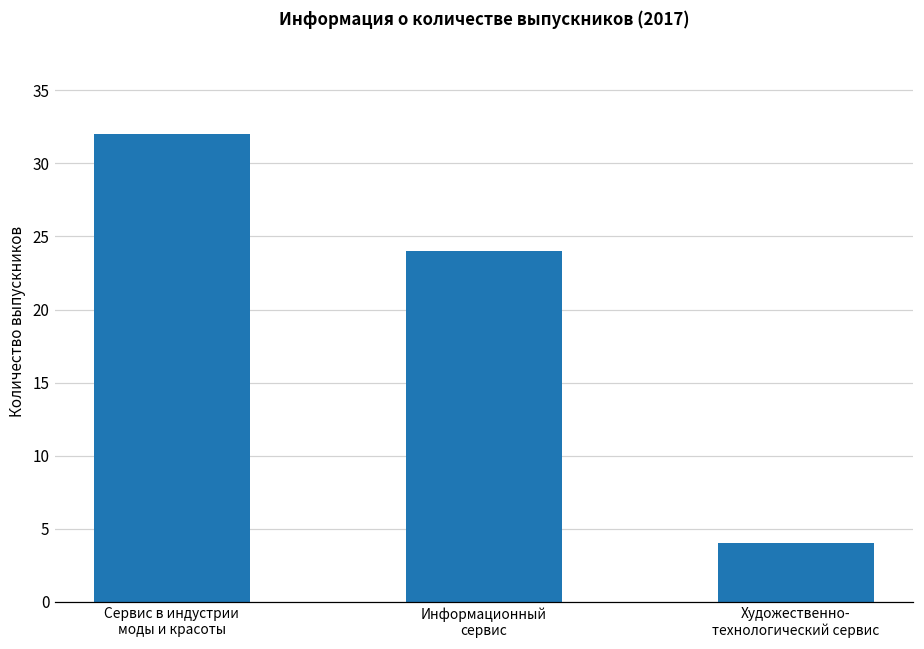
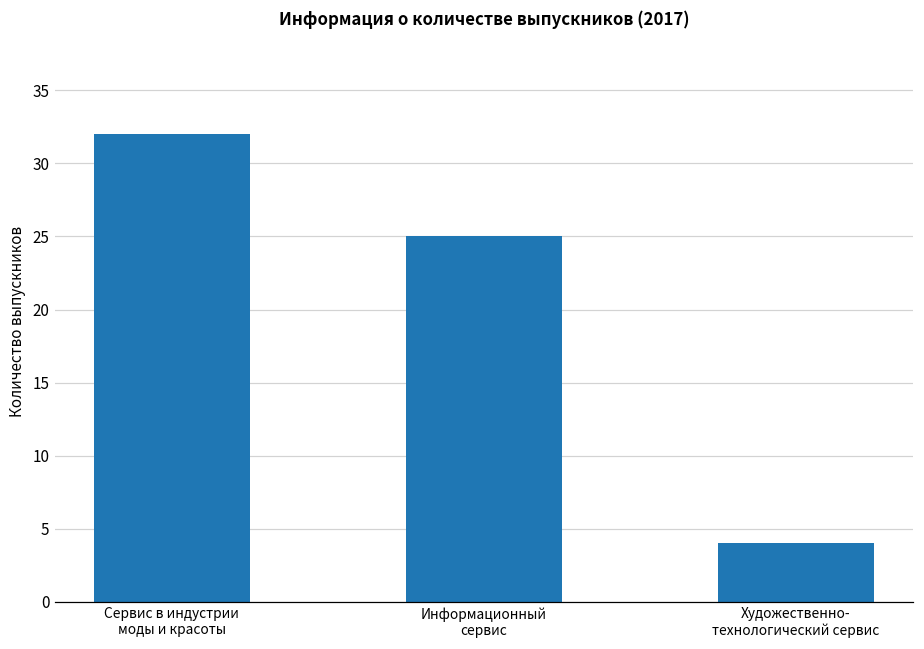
  {
    "Сервис в индустрии моды и красоты": 32,
-   "Информационный сервис": 24,
+   "Информационный сервис": 25,
    "Художественно- технологический сервис": 4
  }
